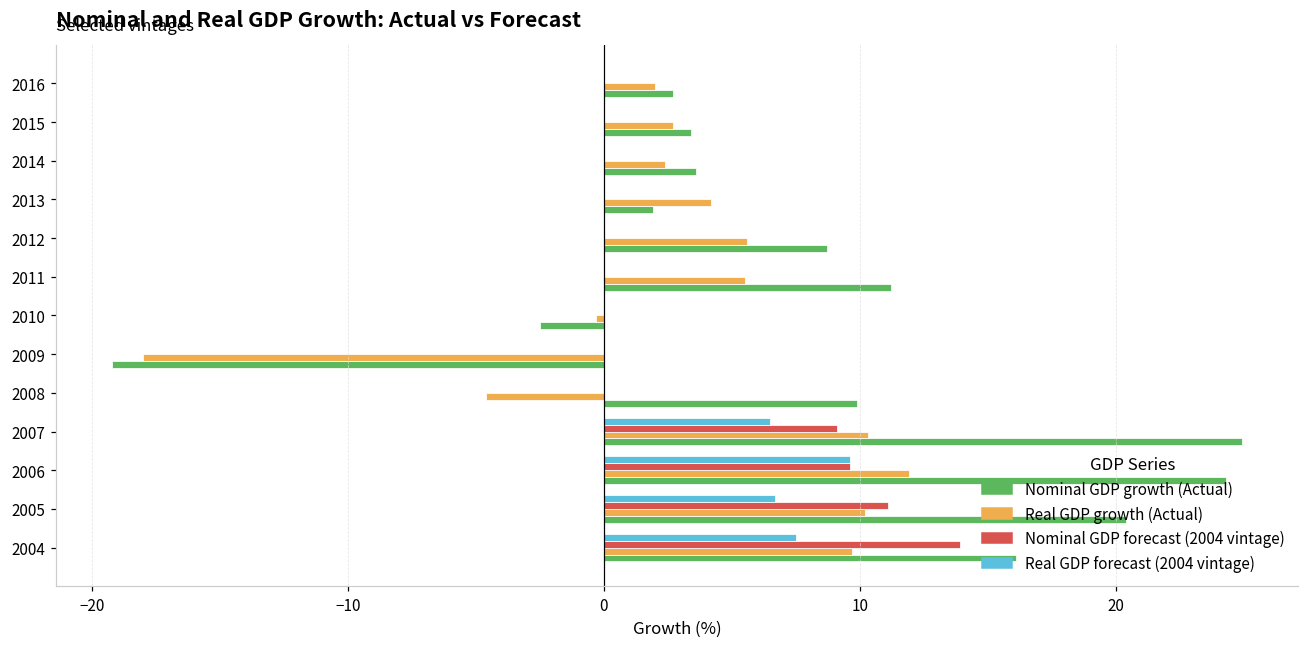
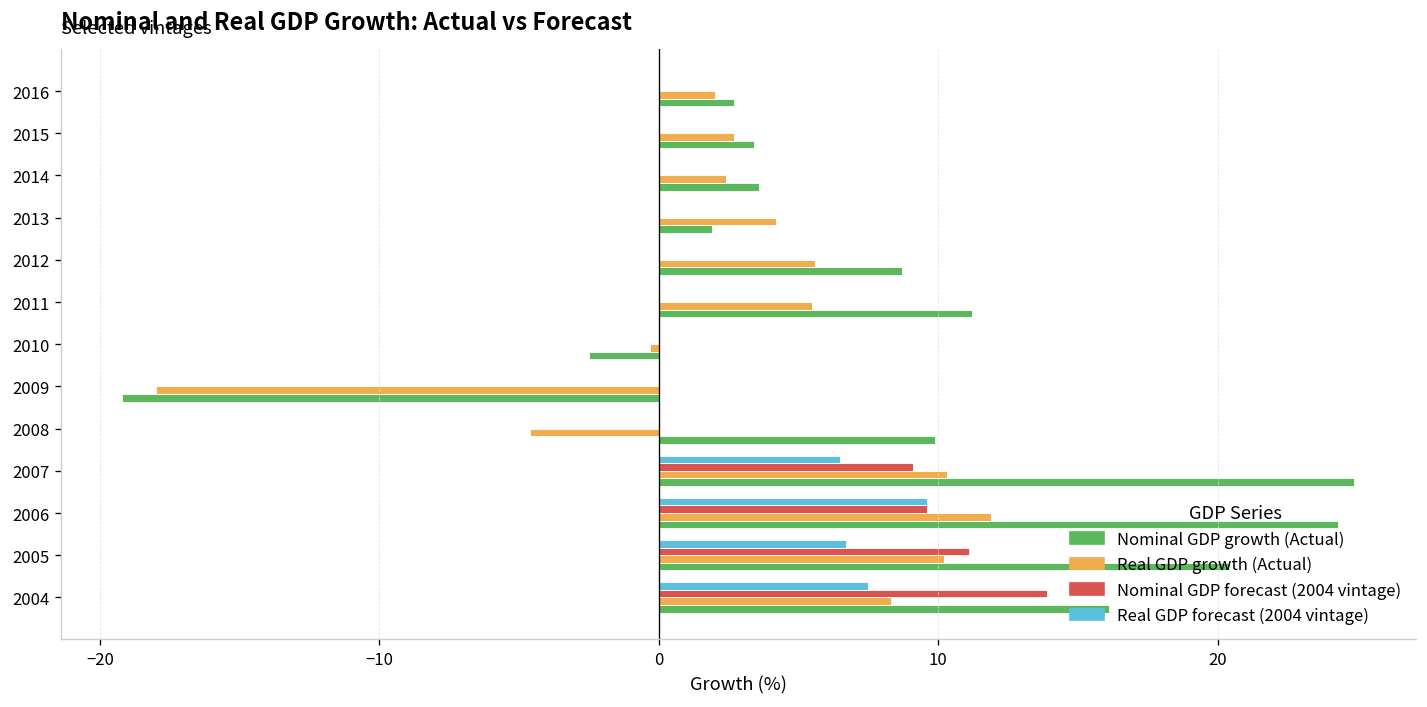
  {
    "Nominal GDP growth (Actual)": {
      "2016": 2.7,
      "2015": 3.4,
      "2014": 3.6,
      "2013": 1.9,
      "2012": 8.7,
      "2011": 11.2,
      "2010": -2.5,
      "2009": -19.2,
      "2008": 9.9,
      "2007": 24.9,
      "2006": 24.3,
      "2005": 20.4,
      "2004": 16.1
    },
    "Real GDP growth (Actual)": {
      "2016": 2.0,
      "2015": 2.7,
      "2014": 2.4,
      "2013": 4.2,
      "2012": 5.6,
      "2011": 5.5,
      "2010": -0.3,
      "2009": -18.0,
      "2008": -4.6,
      "2007": 10.3,
      "2006": 11.9,
      "2005": 10.2,
-     "2004": 9.7
+     "2004": 8.3
    },
    "Nominal GDP forecast (2004 vintage)": {
      "2016": 0.0,
      "2015": 0.0,
      "2014": 0.0,
      "2013": 0.0,
      "2012": 0.0,
      "2011": 0.0,
      "2010": 0.0,
      "2009": 0.0,
      "2008": 0.0,
      "2007": 9.1,
      "2006": 9.6,
      "2005": 11.1,
      "2004": 13.9
    },
    "Real GDP forecast (2004 vintage)": {
      "2016": 0.0,
      "2015": 0.0,
      "2014": 0.0,
      "2013": 0.0,
      "2012": 0.0,
      "2011": 0.0,
      "2010": 0.0,
      "2009": 0.0,
      "2008": 0.0,
      "2007": 6.5,
      "2006": 9.6,
      "2005": 6.7,
      "2004": 7.5
    }
  }
